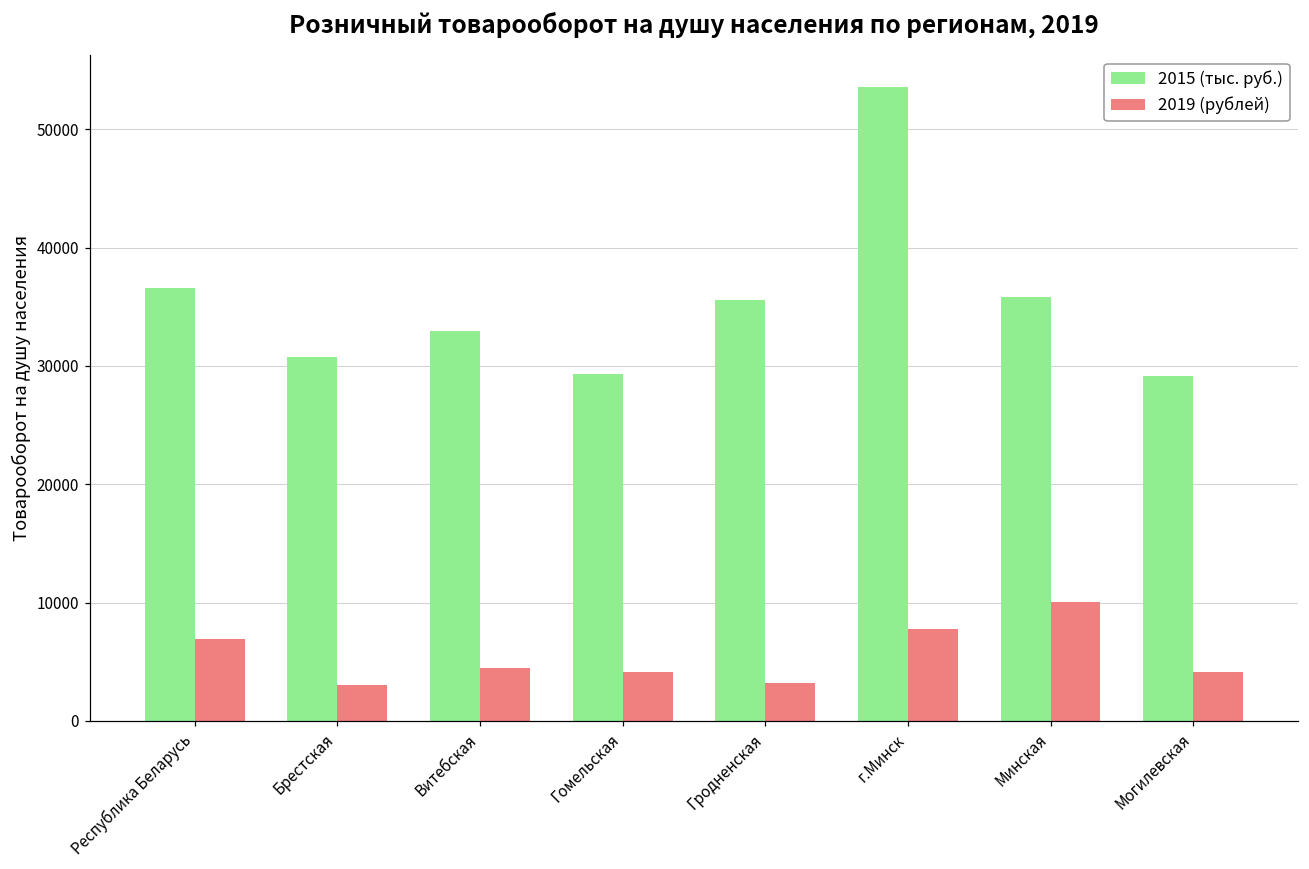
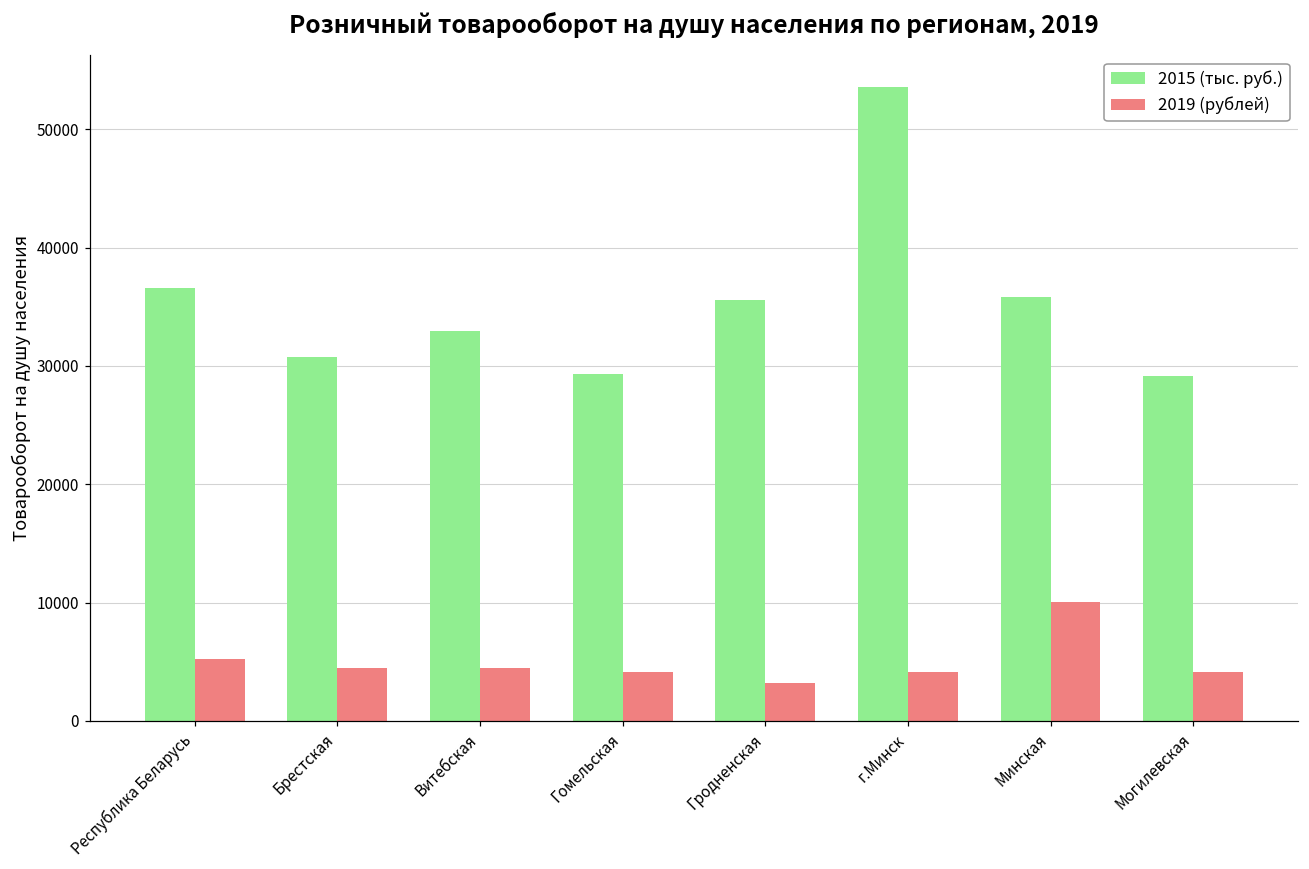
  {
    "2015 (тыс. руб.)": {
      "Республика Беларусь": 36600,
      "Брестская": 30800,
      "Витебская": 32900,
      "Гомельская": 29300,
      "Гродненская": 35600,
      "г.Минск": 53600,
      "Минская": 35800,
      "Могилевская": 29100
    },
    "2019 (рублей)": {
-     "Республика Беларусь": 7000,
-     "Брестская": 3100,
+     "Республика Беларусь": 5200,
+     "Брестская": 4400,
      "Витебская": 4500,
      "Гомельская": 4100,
      "Гродненская": 3200,
-     "г.Минск": 7700,
+     "г.Минск": 4100,
      "Минская": 10100,
      "Могилевская": 4100
    }
  }
